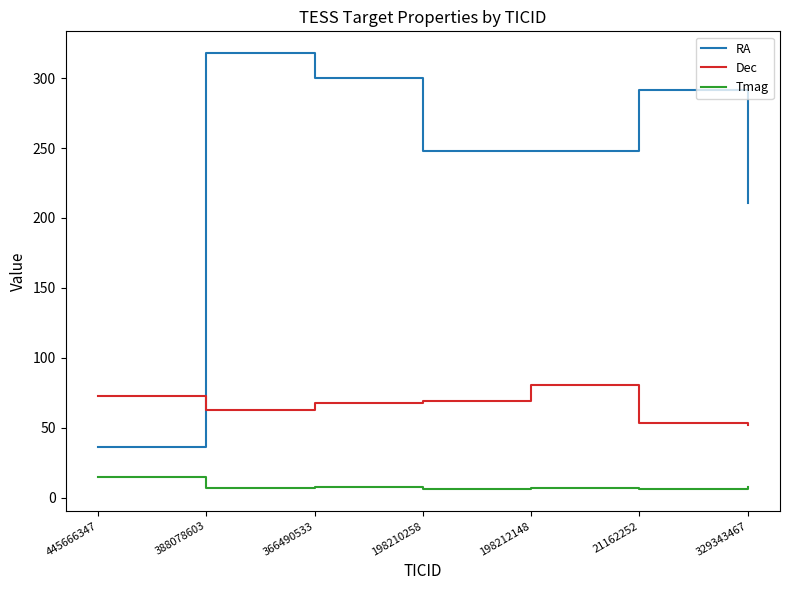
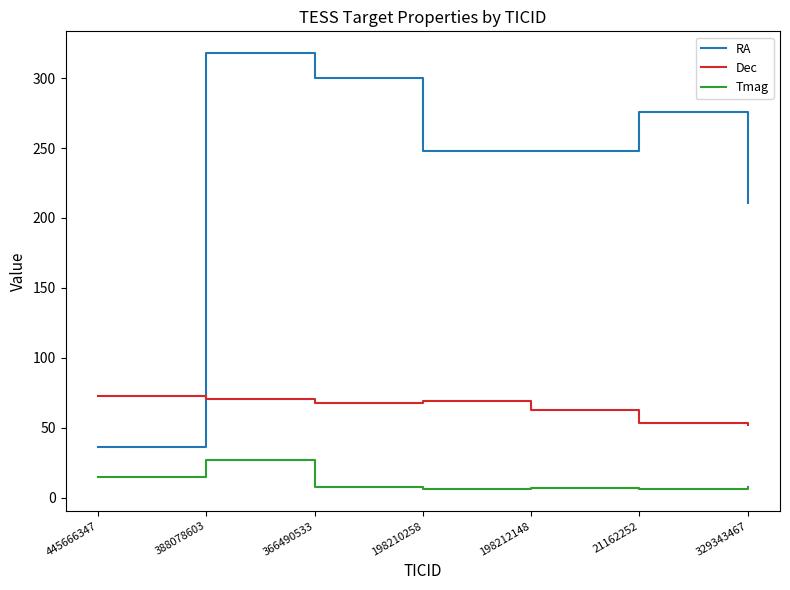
  {
    "RA": {
      "445666347": 36,
      "388078603": 318,
      "366490533": 300,
      "198210258": 248,
      "198212148": 248,
-     "21162252": 291,
+     "21162252": 276,
      "329343467": 211
    },
    "Dec": {
      "445666347": 73,
-     "388078603": 63,
+     "388078603": 71,
      "366490533": 67,
      "198210258": 69,
-     "198212148": 81,
+     "198212148": 63,
      "21162252": 53,
      "329343467": 52
    },
    "Tmag": {
      "445666347": 15,
-     "388078603": 7,
+     "388078603": 27,
      "366490533": 7,
      "198210258": 6,
      "198212148": 7,
      "21162252": 6,
      "329343467": 7
    }
  }
